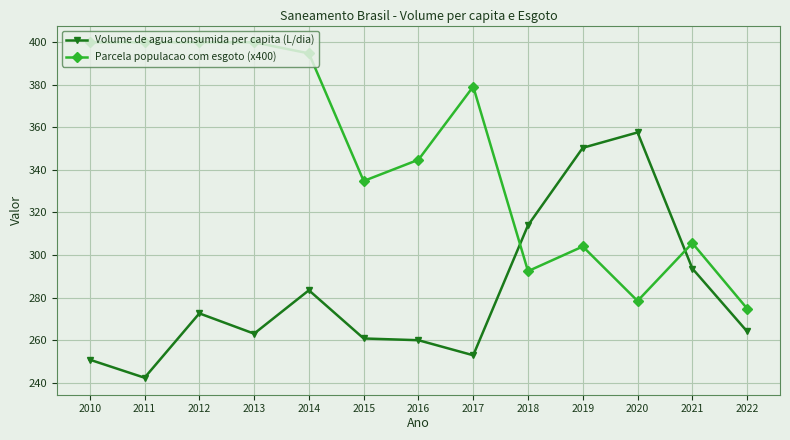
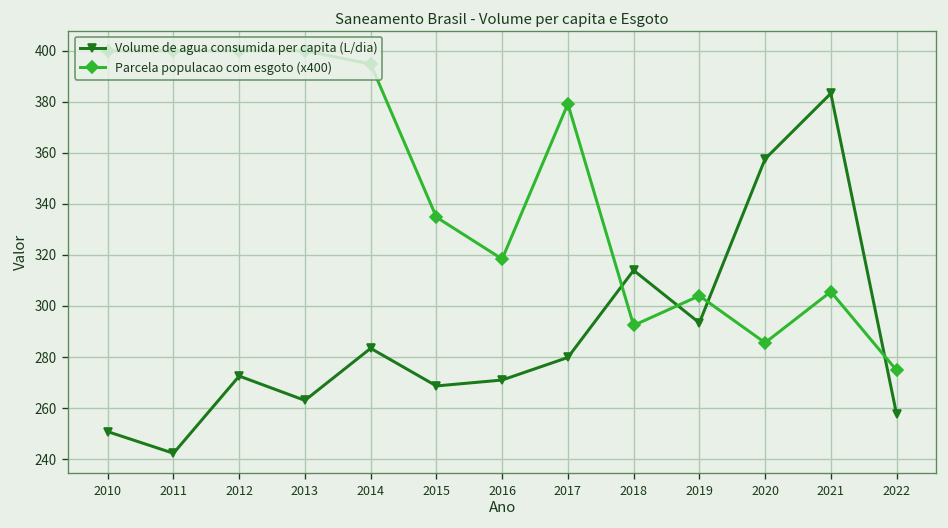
  {
    "Volume de agua consumida per capita (L/dia)": {
      "2010": 251,
      "2011": 242,
      "2012": 273,
      "2013": 263,
      "2014": 283,
-     "2015": 261,
-     "2016": 260,
-     "2017": 253,
+     "2015": 269,
+     "2016": 271,
+     "2017": 280,
      "2018": 314,
-     "2019": 350,
+     "2019": 293,
      "2020": 358,
-     "2021": 294,
-     "2022": 264
+     "2021": 383,
+     "2022": 258
    },
    "Parcela populacao com esgoto (x400)": {
      "2015": 335,
-     "2016": 345,
+     "2016": 318,
      "2017": 379,
      "2018": 292,
      "2019": 304,
-     "2020": 278,
+     "2020": 286,
      "2021": 306,
      "2022": 275
    }
  }
